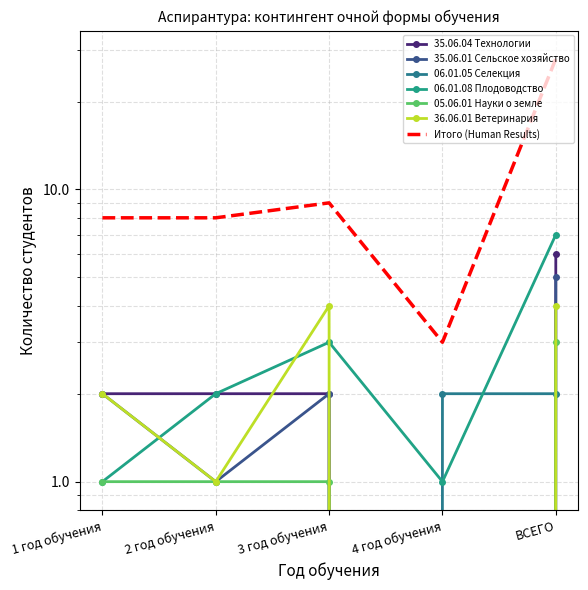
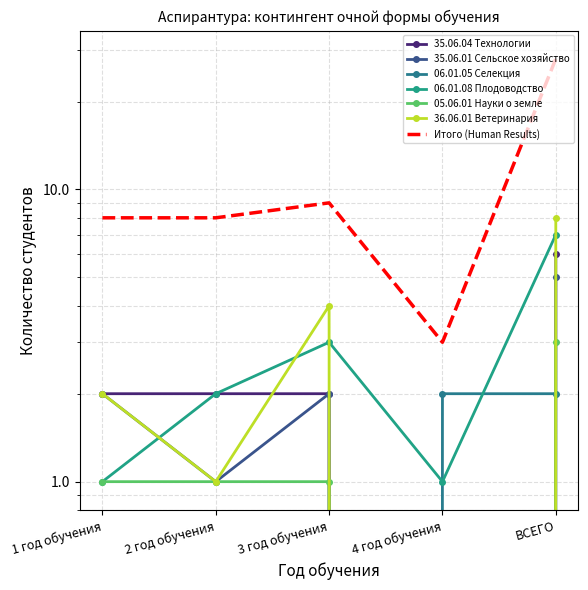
  {
    "05.06.01 Науки о земле": {
      "3 год обучения": 1,
      "ВСЕГО": 3
    },
    "36.06.01 Ветеринария": {
      "3 год обучения": 4,
-     "ВСЕГО": 4
+     "ВСЕГО": 8
    },
    "Итого (Human Results)": {
      "1 год обучения": 8,
      "2 год обучения": 8,
      "3 год обучения": 9,
      "4 год обучения": 3
    }
  }
